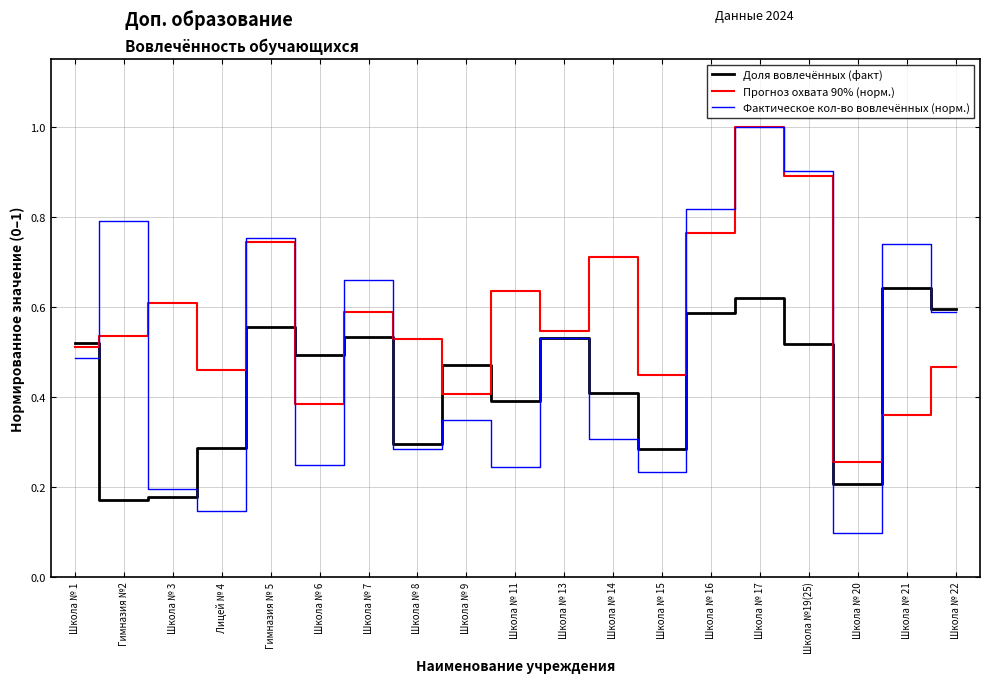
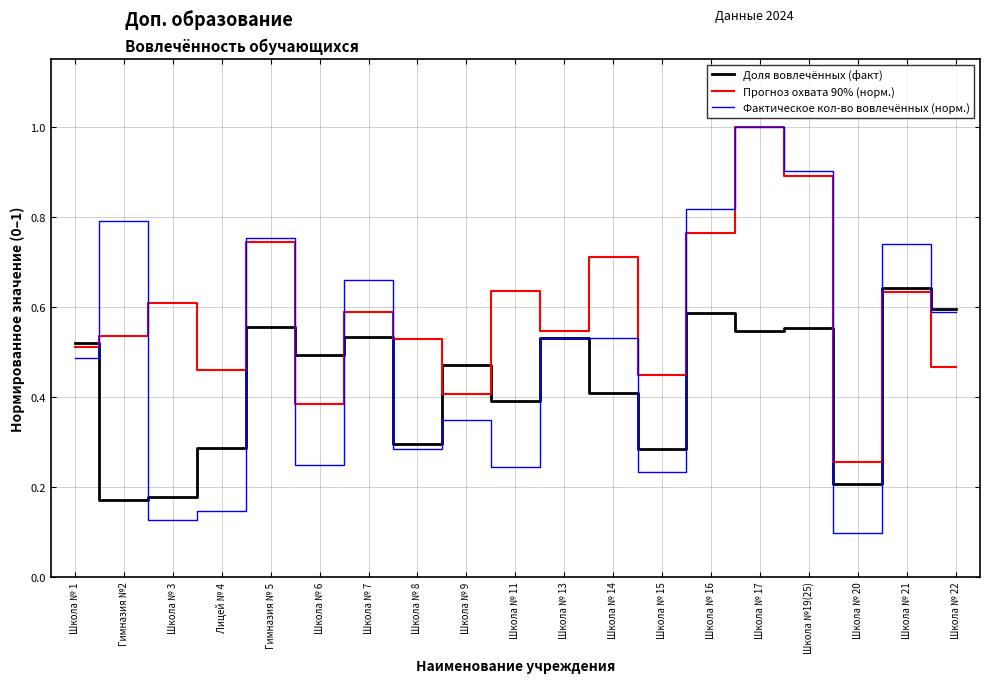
  {
    "Доля вовлечённых (факт)": {
      "Школа № 1": 0.52,
      "Гимназия №2": 0.17,
      "Школа № 3": 0.18,
      "Лицей № 4": 0.29,
      "Гимназия № 5": 0.55,
      "Школа № 6": 0.49,
      "Школа № 7": 0.53,
      "Школа № 8": 0.29,
      "Школа № 9": 0.47,
      "Школа № 11": 0.39,
      "Школа № 14": 0.41,
      "Школа № 15": 0.28,
      "Школа № 16": 0.59,
-     "Школа № 17": 0.62,
-     "Школа №19(25)": 0.52,
+     "Школа № 17": 0.55,
+     "Школа №19(25)": 0.55,
      "Школа № 20": 0.21,
      "Школа № 21": 0.64,
      "Школа № 22": 0.59
    },
    "Прогноз охвата 90% (норм.)": {
      "Школа № 1": 0.51,
      "Гимназия №2": 0.53,
      "Школа № 3": 0.61,
      "Лицей № 4": 0.46,
      "Гимназия № 5": 0.74,
      "Школа № 6": 0.38,
      "Школа № 7": 0.59,
      "Школа № 8": 0.53,
      "Школа № 9": 0.41,
      "Школа № 11": 0.63,
      "Школа № 13": 0.55,
      "Школа № 14": 0.71,
      "Школа № 15": 0.45,
      "Школа № 16": 0.76,
      "Школа №19(25)": 0.89,
      "Школа № 20": 0.26,
-     "Школа № 21": 0.36,
+     "Школа № 21": 0.63,
      "Школа № 22": 0.47
    },
    "Фактическое кол-во вовлечённых (норм.)": {
      "Школа № 1": 0.49,
      "Гимназия №2": 0.79,
-     "Школа № 3": 0.20,
+     "Школа № 3": 0.13,
      "Лицей № 4": 0.15,
      "Гимназия № 5": 0.75,
      "Школа № 6": 0.25,
      "Школа № 7": 0.66,
      "Школа № 8": 0.28,
      "Школа № 9": 0.35,
      "Школа № 11": 0.24,
-     "Школа № 14": 0.31,
+     "Школа № 14": 0.53,
      "Школа № 15": 0.23,
      "Школа № 16": 0.82,
      "Школа №19(25)": 0.90,
      "Школа № 20": 0.10,
      "Школа № 21": 0.74,
      "Школа № 22": 0.59
    }
  }
